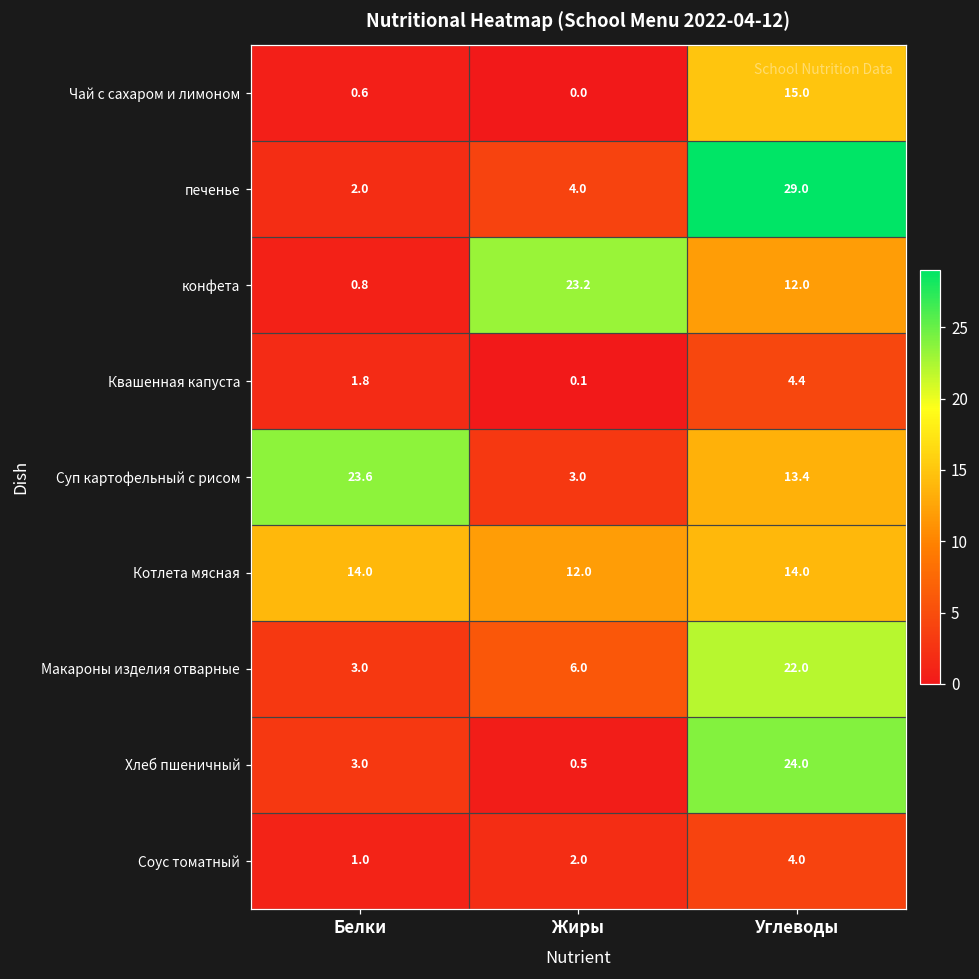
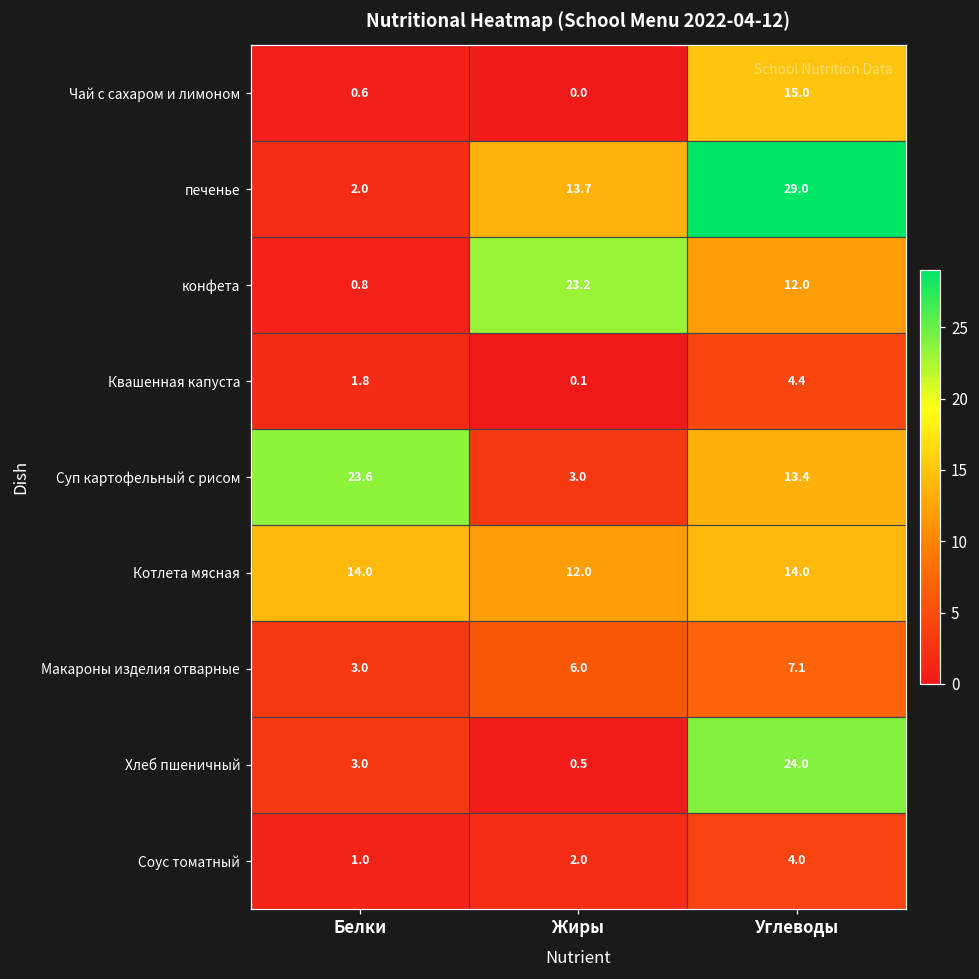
  {
    "Чай с сахаром и лимоном": {
      "Белки": 0.6,
      "Жиры": 0.0
    },
    "печенье": {
      "Белки": 2.0,
-     "Жиры": 4.0,
+     "Жиры": 13.7,
      "Углеводы": 29.0
    },
    "конфета": {
      "Белки": 0.8,
      "Жиры": 23.2,
      "Углеводы": 12.0
    },
    "Квашенная капуста": {
      "Белки": 1.8,
      "Жиры": 0.1,
      "Углеводы": 4.4
    },
    "Суп картофельный с рисом": {
      "Белки": 23.6,
      "Жиры": 3.0,
      "Углеводы": 13.4
    },
    "Котлета мясная": {
      "Белки": 14.0,
      "Жиры": 12.0,
      "Углеводы": 14.0
    },
    "Макароны изделия отварные": {
      "Белки": 3.0,
      "Жиры": 6.0,
-     "Углеводы": 22.0
+     "Углеводы": 7.1
    },
    "Хлеб пшеничный": {
      "Белки": 3.0,
      "Жиры": 0.5,
      "Углеводы": 24.0
    },
    "Соус томатный": {
      "Белки": 1.0,
      "Жиры": 2.0,
      "Углеводы": 4.0
    }
  }
